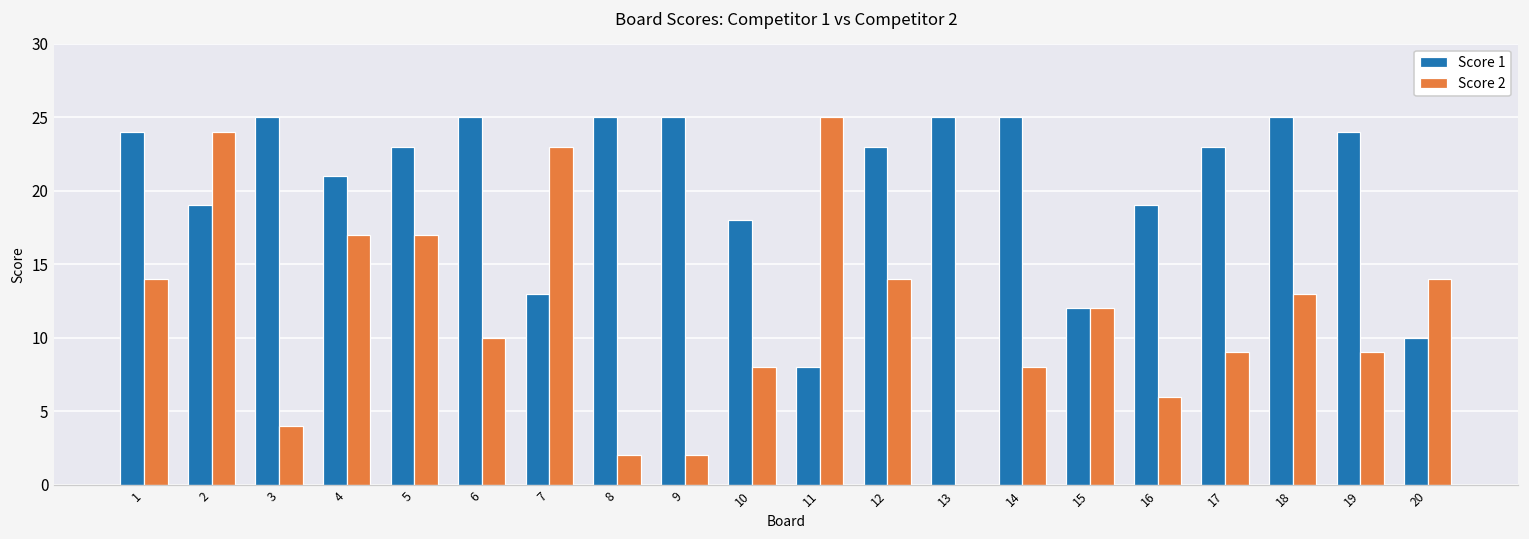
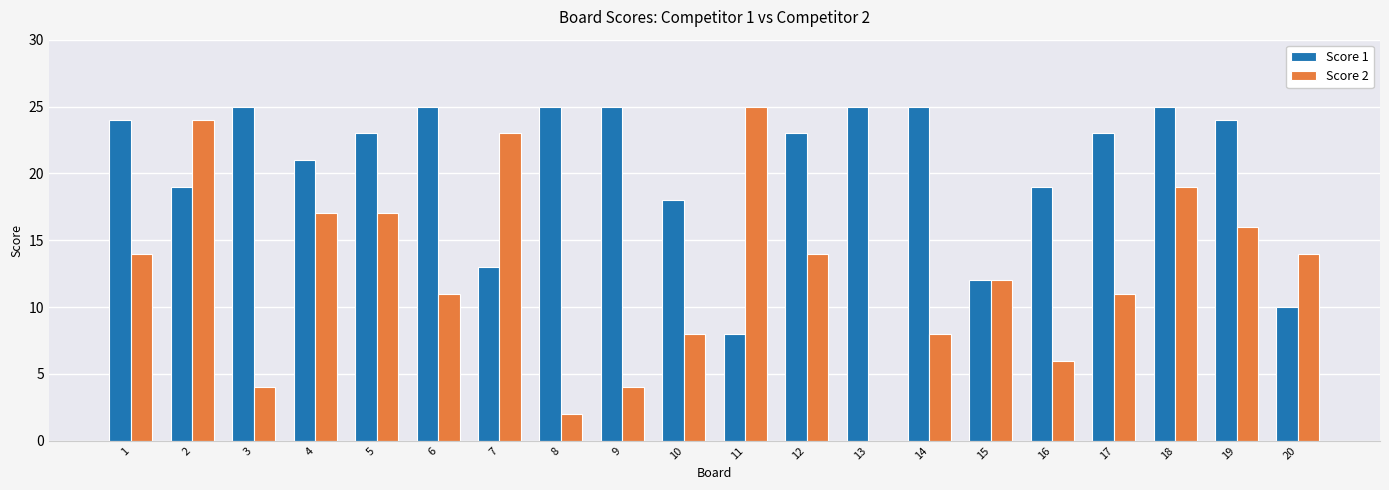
  {
    "Score 1": {
      "1": 24,
      "2": 19,
      "3": 25,
      "4": 21,
      "5": 23,
      "6": 25,
      "7": 13,
      "8": 25,
      "9": 25,
      "10": 18,
      "11": 8,
      "12": 23,
      "13": 25,
      "14": 25,
      "15": 12,
      "16": 19,
      "17": 23,
      "18": 25,
      "19": 24,
      "20": 10
    },
    "Score 2": {
      "1": 14,
      "2": 24,
      "3": 4,
      "4": 17,
      "5": 17,
-     "6": 10,
+     "6": 11,
      "7": 23,
      "8": 2,
-     "9": 2,
+     "9": 4,
      "10": 8,
      "11": 25,
      "12": 14,
      "13": 0,
      "14": 8,
      "15": 12,
      "16": 6,
-     "17": 9,
-     "18": 13,
-     "19": 9,
+     "17": 11,
+     "18": 19,
+     "19": 16,
      "20": 14
    }
  }
